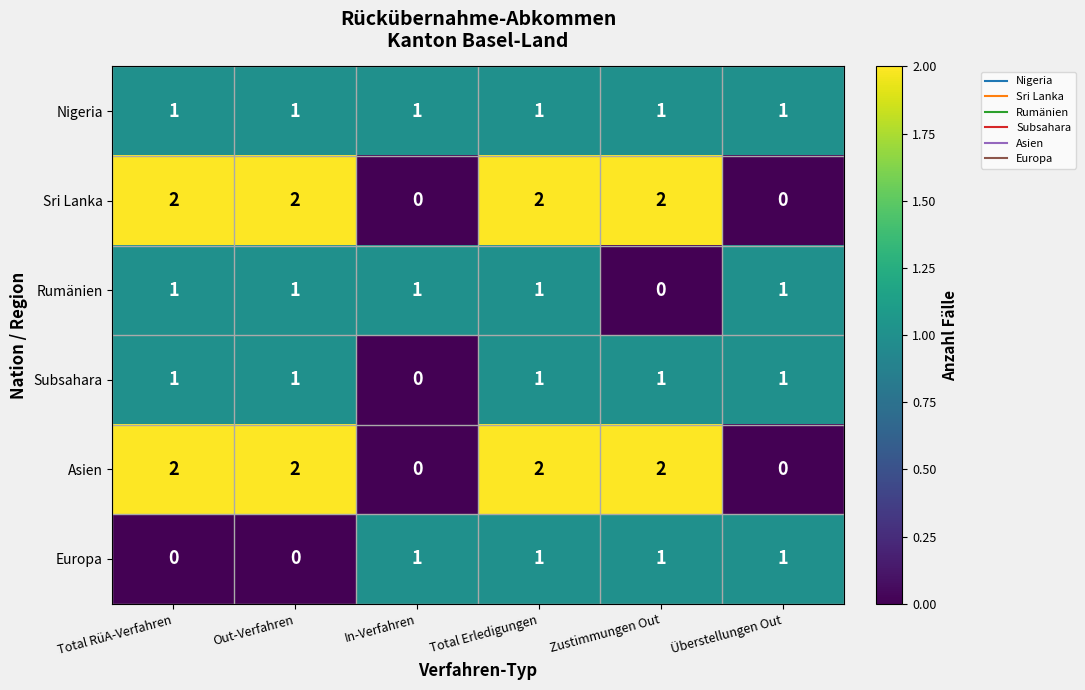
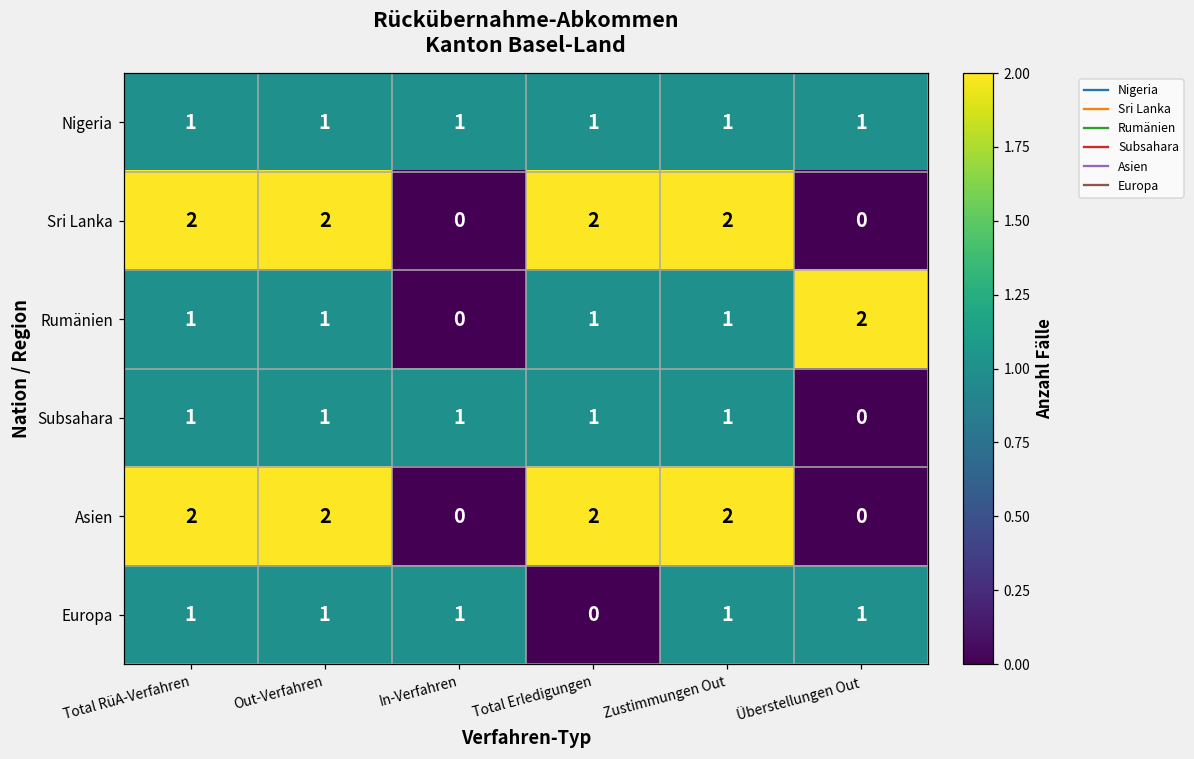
  {
    "Nigeria": {
      "Total RüA-Verfahren": 1,
      "Out-Verfahren": 1,
      "In-Verfahren": 1,
      "Total Erledigungen": 1,
      "Zustimmungen Out": 1,
      "Überstellungen Out": 1
    },
    "Sri Lanka": {
      "Total RüA-Verfahren": 2,
      "Out-Verfahren": 2,
      "In-Verfahren": 0,
      "Total Erledigungen": 2,
      "Zustimmungen Out": 2,
      "Überstellungen Out": 0
    },
    "Rumänien": {
      "Total RüA-Verfahren": 1,
      "Out-Verfahren": 1,
-     "In-Verfahren": 1,
+     "In-Verfahren": 0,
      "Total Erledigungen": 1,
-     "Zustimmungen Out": 0,
-     "Überstellungen Out": 1
+     "Zustimmungen Out": 1,
+     "Überstellungen Out": 2
    },
    "Subsahara": {
      "Total RüA-Verfahren": 1,
      "Out-Verfahren": 1,
-     "In-Verfahren": 0,
+     "In-Verfahren": 1,
      "Total Erledigungen": 1,
      "Zustimmungen Out": 1,
-     "Überstellungen Out": 1
+     "Überstellungen Out": 0
    },
    "Asien": {
      "Total RüA-Verfahren": 2,
      "Out-Verfahren": 2,
      "In-Verfahren": 0,
      "Total Erledigungen": 2,
      "Zustimmungen Out": 2,
      "Überstellungen Out": 0
    },
    "Europa": {
-     "Total RüA-Verfahren": 0,
-     "Out-Verfahren": 0,
+     "Total RüA-Verfahren": 1,
+     "Out-Verfahren": 1,
      "In-Verfahren": 1,
-     "Total Erledigungen": 1,
+     "Total Erledigungen": 0,
      "Zustimmungen Out": 1,
      "Überstellungen Out": 1
    }
  }
